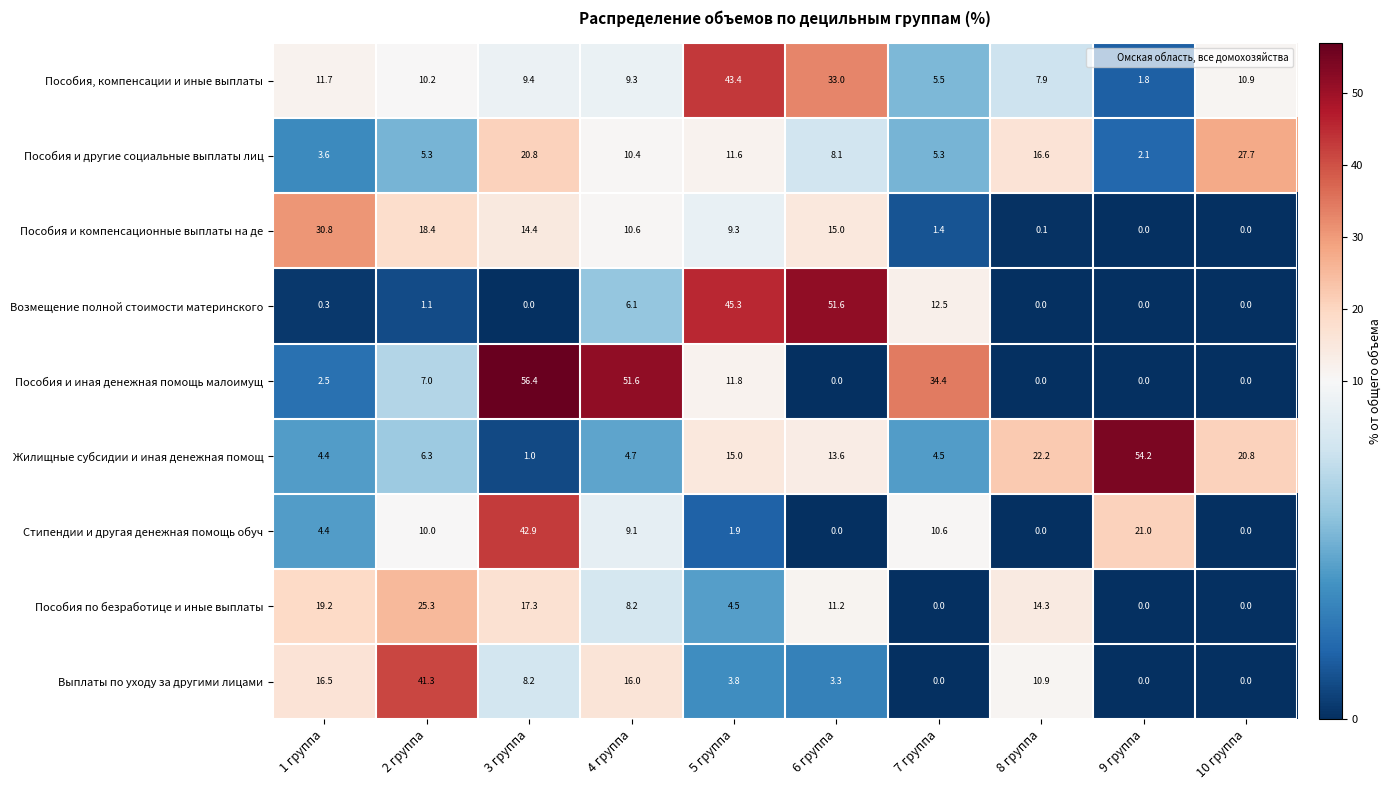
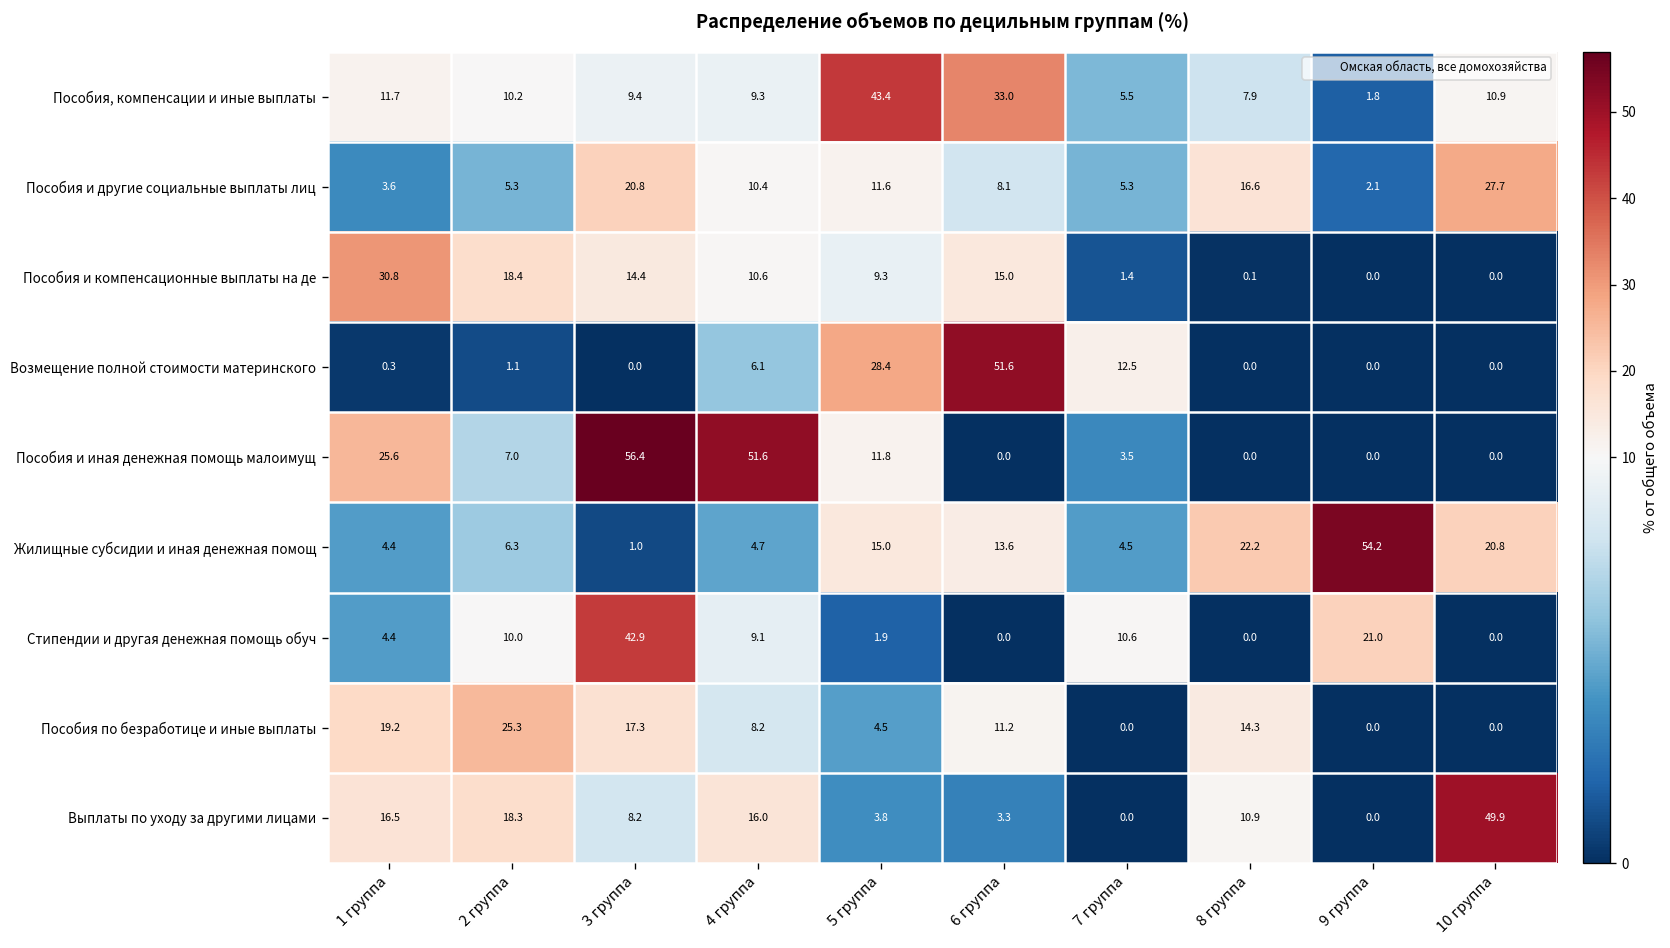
  {
    "Пособия, компенсации и иные выплаты": {
      "1 группа": 11.7,
      "2 группа": 10.2,
      "3 группа": 9.4,
      "4 группа": 9.3,
      "5 группа": 43.4,
      "6 группа": 33.0,
      "7 группа": 5.5,
      "8 группа": 7.9,
      "9 группа": 1.8,
      "10 группа": 10.9
    },
    "Пособия и другие социальные выплаты лиц": {
      "1 группа": 3.6,
      "2 группа": 5.3,
      "3 группа": 20.8,
      "4 группа": 10.4,
      "5 группа": 11.6,
      "6 группа": 8.1,
      "7 группа": 5.3,
      "8 группа": 16.6,
      "9 группа": 2.1,
      "10 группа": 27.7
    },
    "Пособия и компенсационные выплаты на де": {
      "1 группа": 30.8,
      "2 группа": 18.4,
      "3 группа": 14.4,
      "4 группа": 10.6,
      "5 группа": 9.3,
      "6 группа": 15.0,
      "7 группа": 1.4,
      "8 группа": 0.1,
      "9 группа": 0.0,
      "10 группа": 0.0
    },
    "Возмещение полной стоимости материнского": {
      "1 группа": 0.3,
      "2 группа": 1.1,
      "3 группа": 0.0,
      "4 группа": 6.1,
-     "5 группа": 45.3,
+     "5 группа": 28.4,
      "6 группа": 51.6,
      "7 группа": 12.5,
      "8 группа": 0.0,
      "9 группа": 0.0,
      "10 группа": 0.0
    },
    "Пособия и иная денежная помощь малоимущ": {
-     "1 группа": 2.5,
+     "1 группа": 25.6,
      "2 группа": 7.0,
      "3 группа": 56.4,
      "4 группа": 51.6,
      "5 группа": 11.8,
      "6 группа": 0.0,
-     "7 группа": 34.4,
+     "7 группа": 3.5,
      "8 группа": 0.0,
      "9 группа": 0.0,
      "10 группа": 0.0
    },
    "Жилищные субсидии и иная денежная помощ": {
      "1 группа": 4.4,
      "2 группа": 6.3,
      "3 группа": 1.0,
      "4 группа": 4.7,
      "5 группа": 15.0,
      "6 группа": 13.6,
      "7 группа": 4.5,
      "8 группа": 22.2,
      "9 группа": 54.2,
      "10 группа": 20.8
    },
    "Стипендии и другая денежная помощь обуч": {
      "1 группа": 4.4,
      "2 группа": 10.0,
      "3 группа": 42.9,
      "4 группа": 9.1,
      "5 группа": 1.9,
      "6 группа": 0.0,
      "7 группа": 10.6,
      "8 группа": 0.0,
      "9 группа": 21.0,
      "10 группа": 0.0
    },
    "Пособия по безработице и иные выплаты": {
      "1 группа": 19.2,
      "2 группа": 25.3,
      "3 группа": 17.3,
      "4 группа": 8.2,
      "5 группа": 4.5,
      "6 группа": 11.2,
      "7 группа": 0.0,
      "8 группа": 14.3,
      "9 группа": 0.0,
      "10 группа": 0.0
    },
    "Выплаты по уходу за другими лицами": {
      "1 группа": 16.5,
-     "2 группа": 41.3,
+     "2 группа": 18.3,
      "3 группа": 8.2,
      "4 группа": 16.0,
      "5 группа": 3.8,
      "6 группа": 3.3,
      "7 группа": 0.0,
      "8 группа": 10.9,
      "9 группа": 0.0,
-     "10 группа": 0.0
+     "10 группа": 49.9
    }
  }
